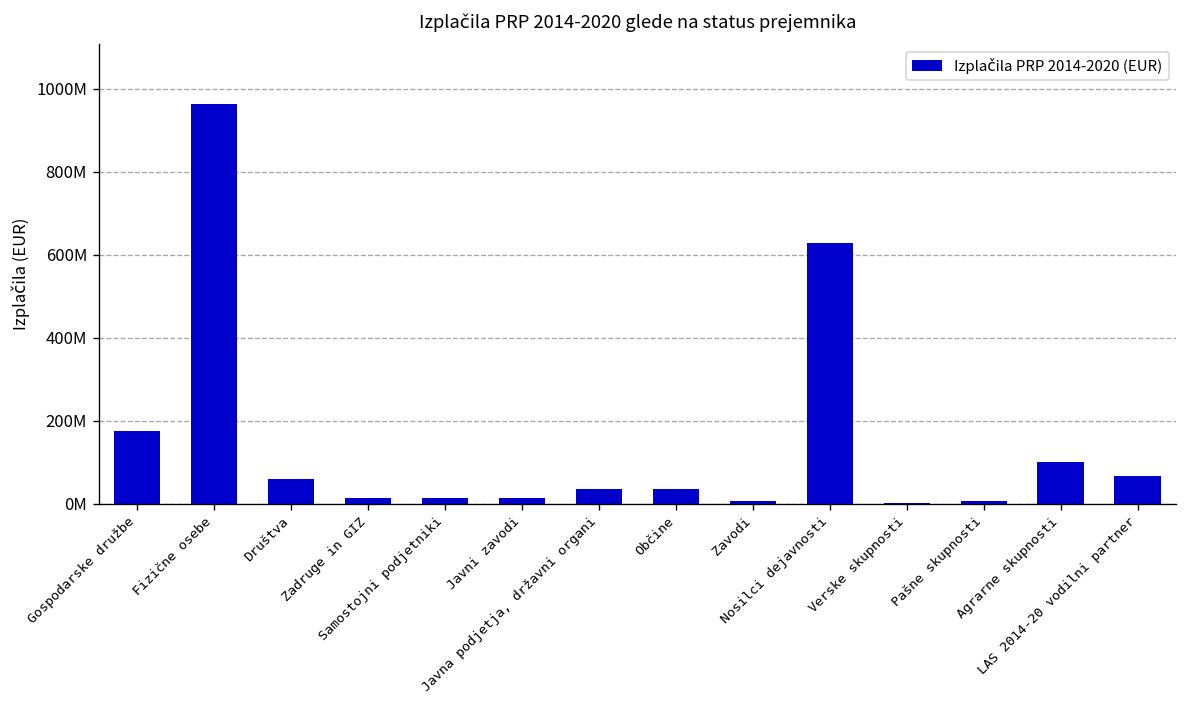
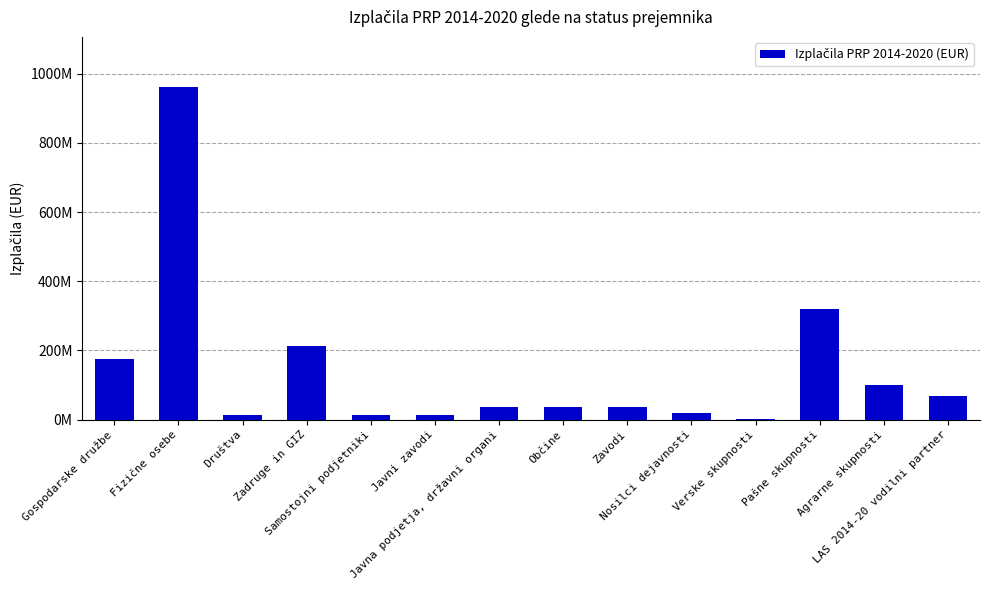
  {
    "Gospodarske družbe": 170000000,
    "Fizične osebe": 960000000,
-   "Društva": 60000000,
-   "Zadruge in GIZ": 10000000,
+   "Društva": 10000000,
+   "Zadruge in GIZ": 210000000,
    "Samostojni podjetniki": 10000000,
    "Javni zavodi": 10000000,
    "Javna podjetja, državni organi": 40000000,
    "Občine": 40000000,
-   "Zavodi": 10000000,
-   "Nosilci dejavnosti": 630000000,
-   "Pašne skupnosti": 10000000,
+   "Zavodi": 40000000,
+   "Nosilci dejavnosti": 20000000,
+   "Pašne skupnosti": 320000000,
    "Agrarne skupnosti": 100000000,
    "LAS 2014-20 vodilni partner": 70000000
  }
